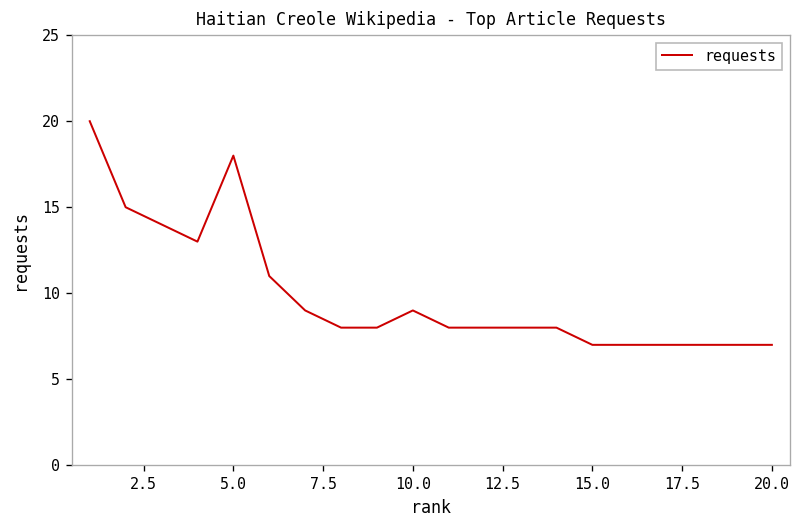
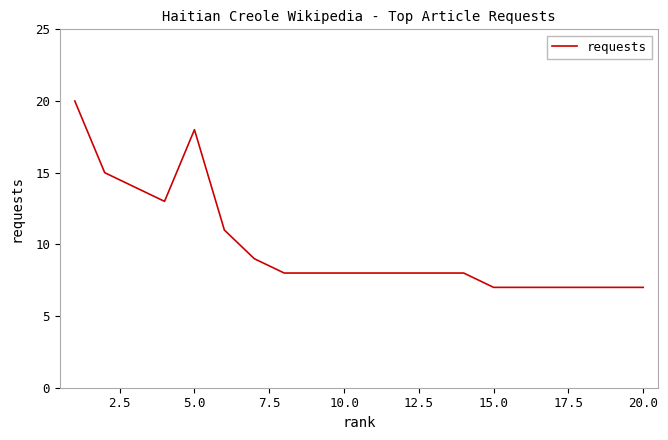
  {
    "5.0": 18,
-   "10.0": 9,
+   "10.0": 8,
    "15.0": 7,
    "20.0": 7
  }
